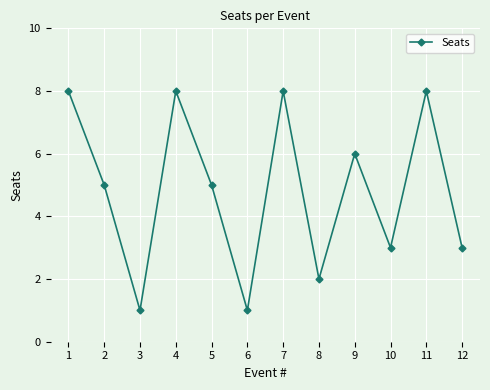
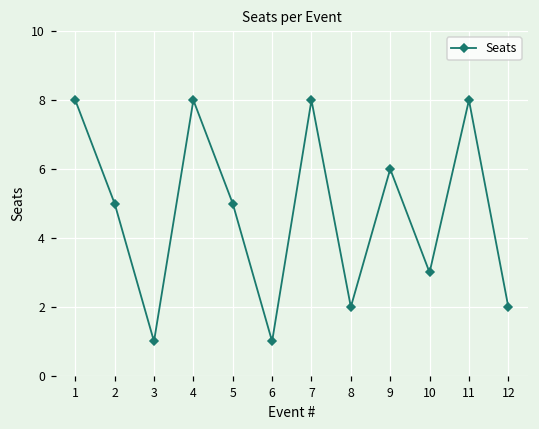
  {
    "1": 8,
    "2": 5,
    "3": 1,
    "4": 8,
    "5": 5,
    "6": 1,
    "7": 8,
    "8": 2,
    "9": 6,
    "10": 3,
    "11": 8,
-   "12": 3
+   "12": 2
  }
